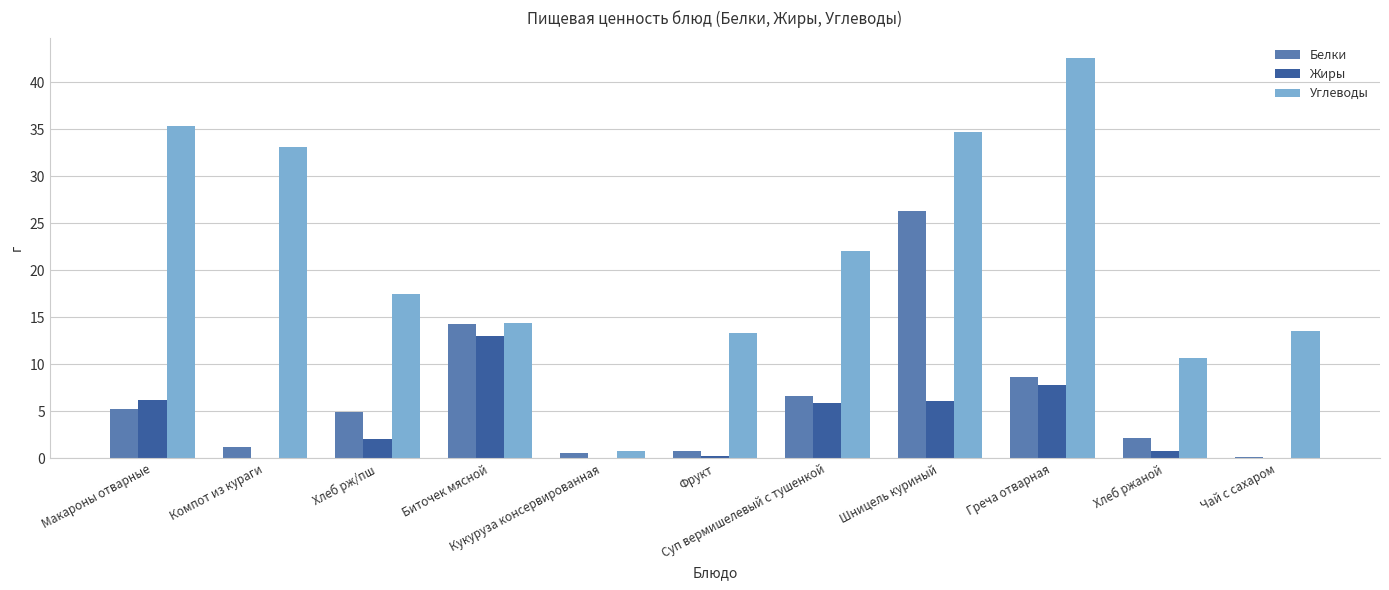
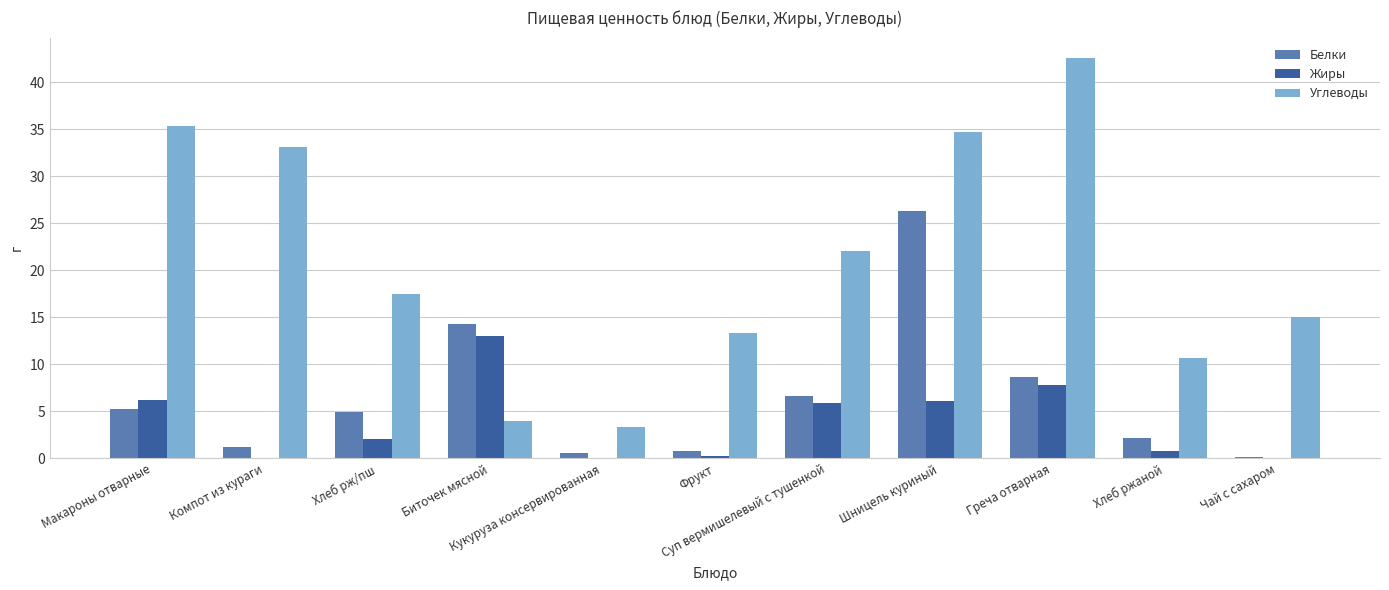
  {
    "Углеводы": {
      "Макароны отварные": 35,
      "Компот из кураги": 33,
      "Хлеб рж/пш": 18,
-     "Биточек мясной": 14,
-     "Кукуруза консервированная": 1,
+     "Биточек мясной": 4,
+     "Кукуруза консервированная": 3,
      "Фрукт": 13,
      "Суп вермишелевый с тушенкой": 22,
      "Шницель куриный": 35,
      "Греча отварная": 43,
      "Хлеб ржаной": 11,
-     "Чай с сахаром": 14
+     "Чай с сахаром": 15
    }
  }
